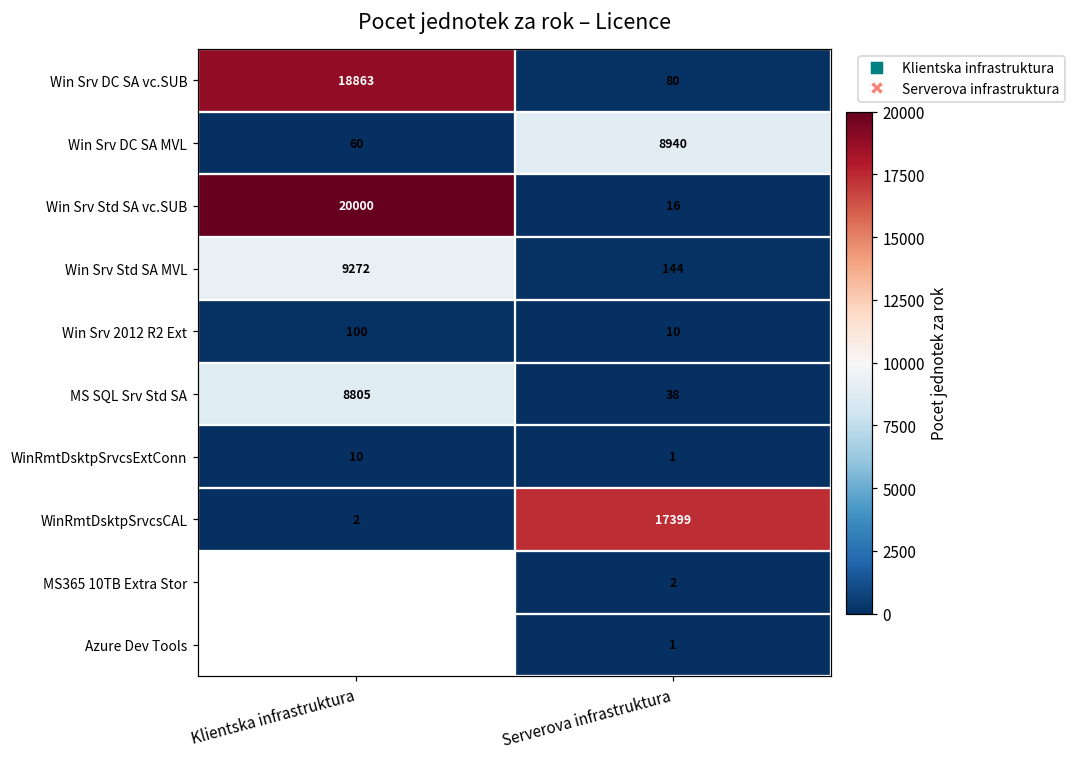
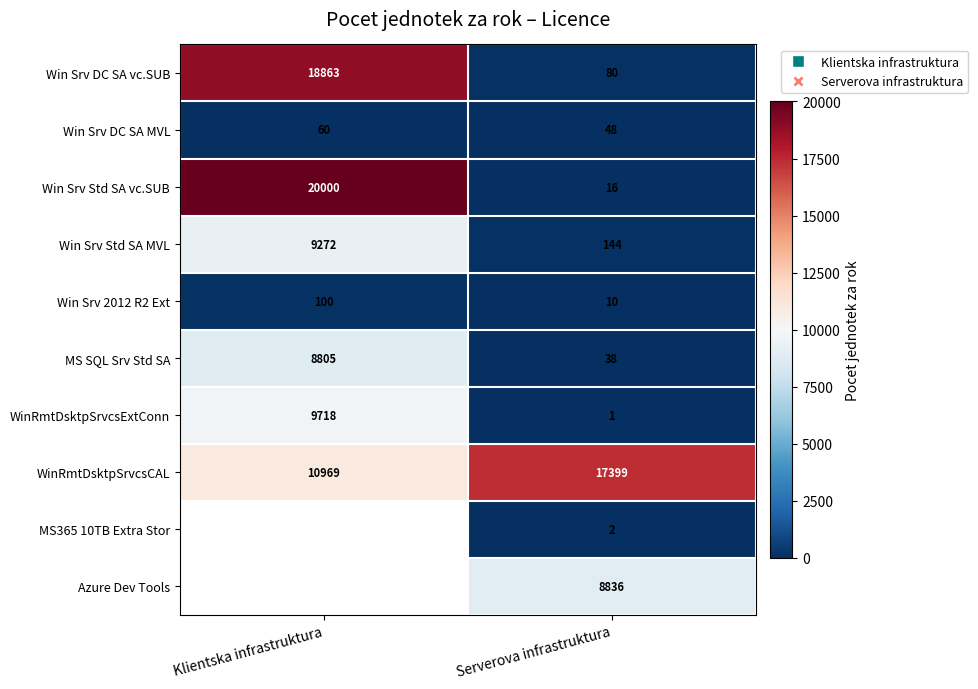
  {
    "Win Srv DC SA vc.SUB": {
      "Klientska infrastruktura": 18863,
      "Serverova infrastruktura": 80
    },
    "Win Srv DC SA MVL": {
      "Klientska infrastruktura": 60,
-     "Serverova infrastruktura": 8940
+     "Serverova infrastruktura": 48
    },
    "Win Srv Std SA vc.SUB": {
      "Klientska infrastruktura": 20000,
      "Serverova infrastruktura": 16
    },
    "Win Srv Std SA MVL": {
      "Klientska infrastruktura": 9272,
      "Serverova infrastruktura": 144
    },
    "Win Srv 2012 R2 Ext": {
      "Klientska infrastruktura": 100,
      "Serverova infrastruktura": 10
    },
    "MS SQL Srv Std SA": {
      "Klientska infrastruktura": 8805,
      "Serverova infrastruktura": 38
    },
    "WinRmtDsktpSrvcsExtConn": {
-     "Klientska infrastruktura": 10,
+     "Klientska infrastruktura": 9718,
      "Serverova infrastruktura": 1
    },
    "WinRmtDsktpSrvcsCAL": {
-     "Klientska infrastruktura": 2,
+     "Klientska infrastruktura": 10969,
      "Serverova infrastruktura": 17399
    },
    "MS365 10TB Extra Stor": {
      "Serverova infrastruktura": 2
    },
    "Azure Dev Tools": {
-     "Serverova infrastruktura": 1
+     "Serverova infrastruktura": 8836
    }
  }
